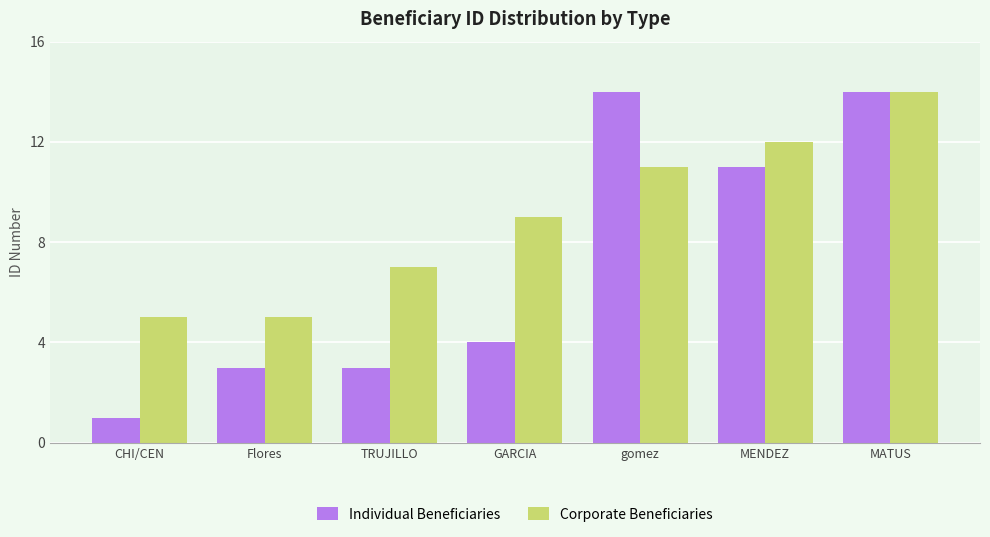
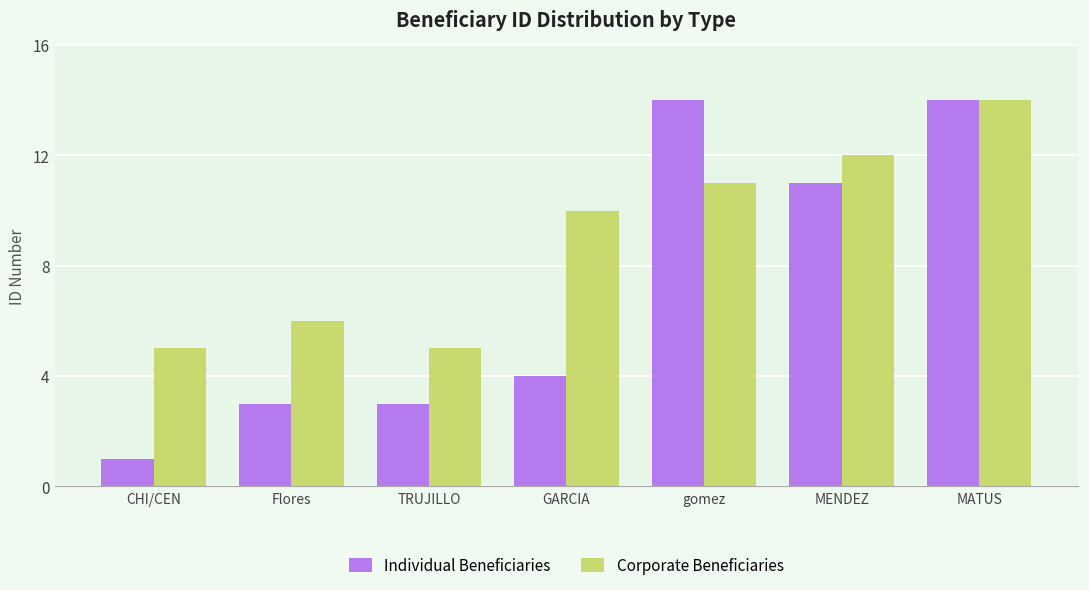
  {
    "Individual Beneficiaries": {
      "CHI/CEN": 1,
      "Flores": 3,
      "TRUJILLO": 3,
      "GARCIA": 4,
      "gomez": 14,
      "MENDEZ": 11,
      "MATUS": 14
    },
    "Corporate Beneficiaries": {
      "CHI/CEN": 5,
-     "Flores": 5,
-     "TRUJILLO": 7,
-     "GARCIA": 9,
+     "Flores": 6,
+     "TRUJILLO": 5,
+     "GARCIA": 10,
      "gomez": 11,
      "MENDEZ": 12,
      "MATUS": 14
    }
  }
